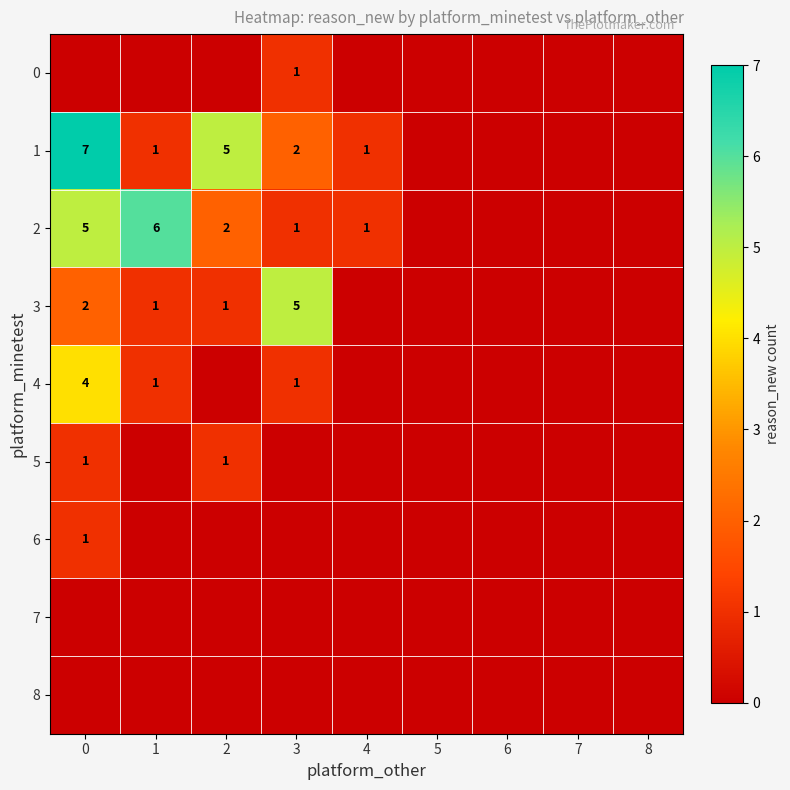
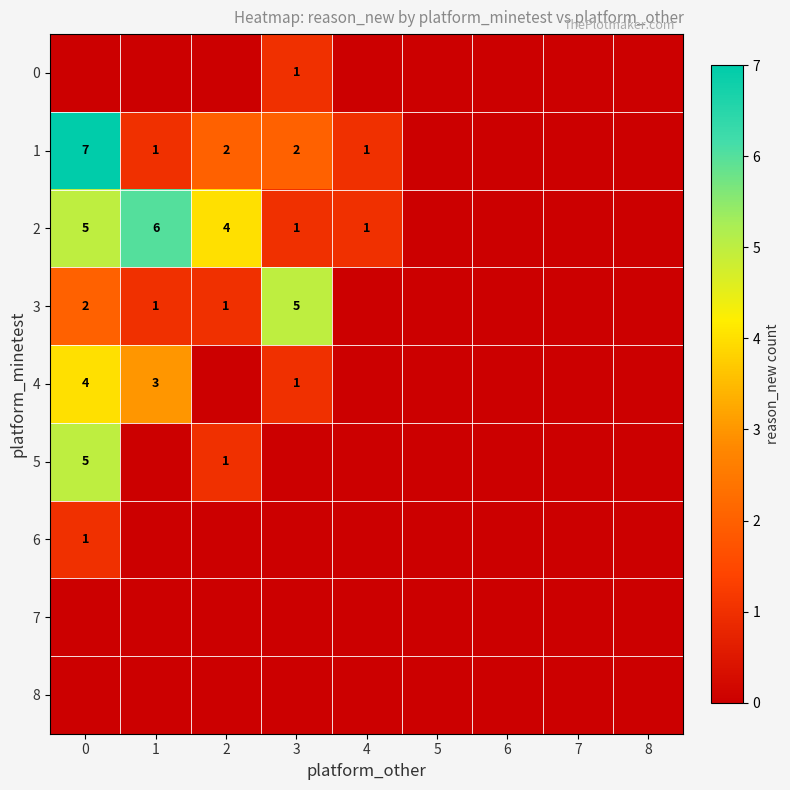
  {
    "0": {
      "3": 1
    },
    "1": {
      "0": 7,
      "1": 1,
-     "2": 5,
+     "2": 2,
      "3": 2,
      "4": 1
    },
    "2": {
      "0": 5,
      "1": 6,
-     "2": 2,
+     "2": 4,
      "3": 1,
      "4": 1
    },
    "3": {
      "0": 2,
      "1": 1,
      "2": 1,
      "3": 5
    },
    "4": {
      "0": 4,
-     "1": 1,
+     "1": 3,
      "3": 1
    },
    "5": {
-     "0": 1,
+     "0": 5,
      "2": 1
    },
    "6": {
      "0": 1
    }
  }
